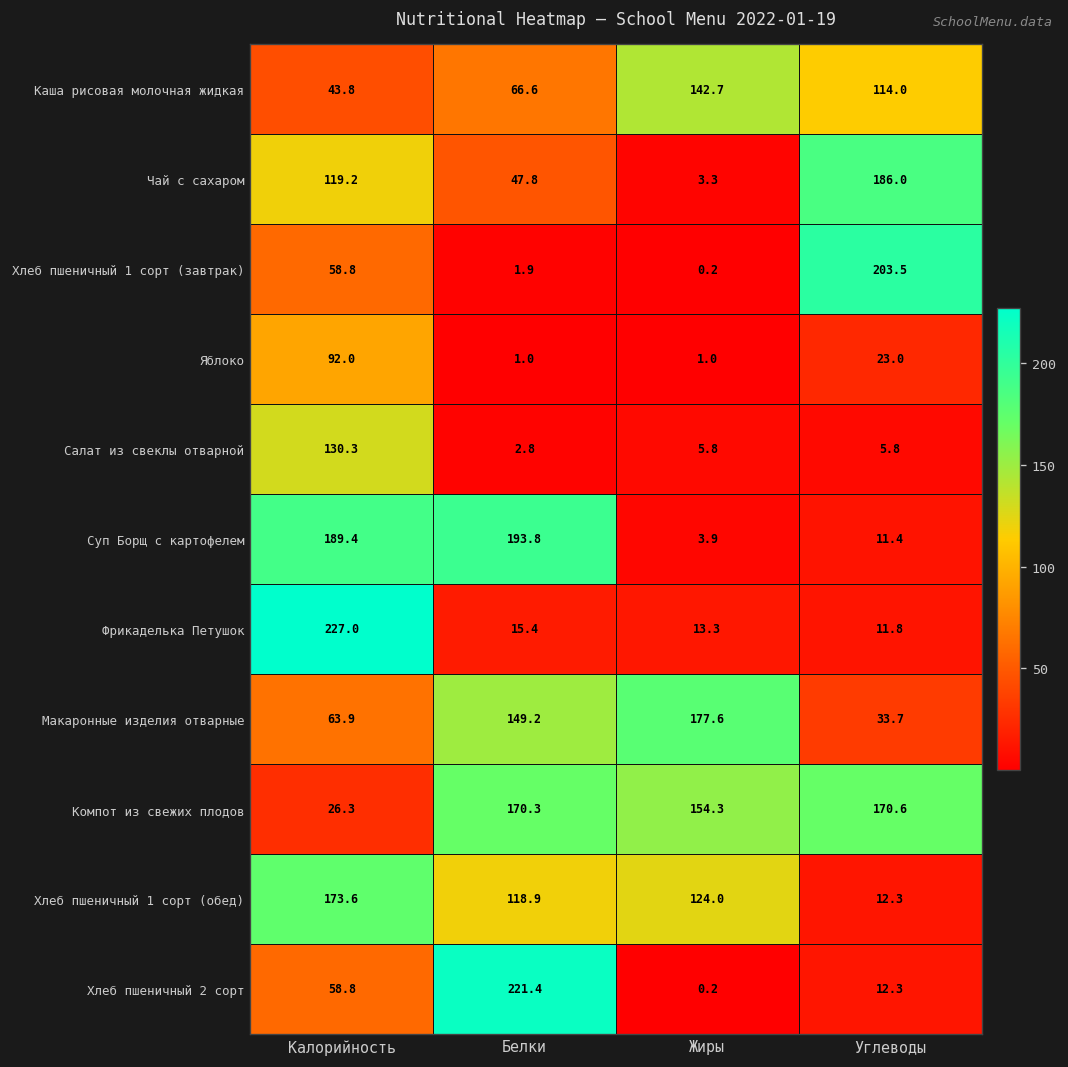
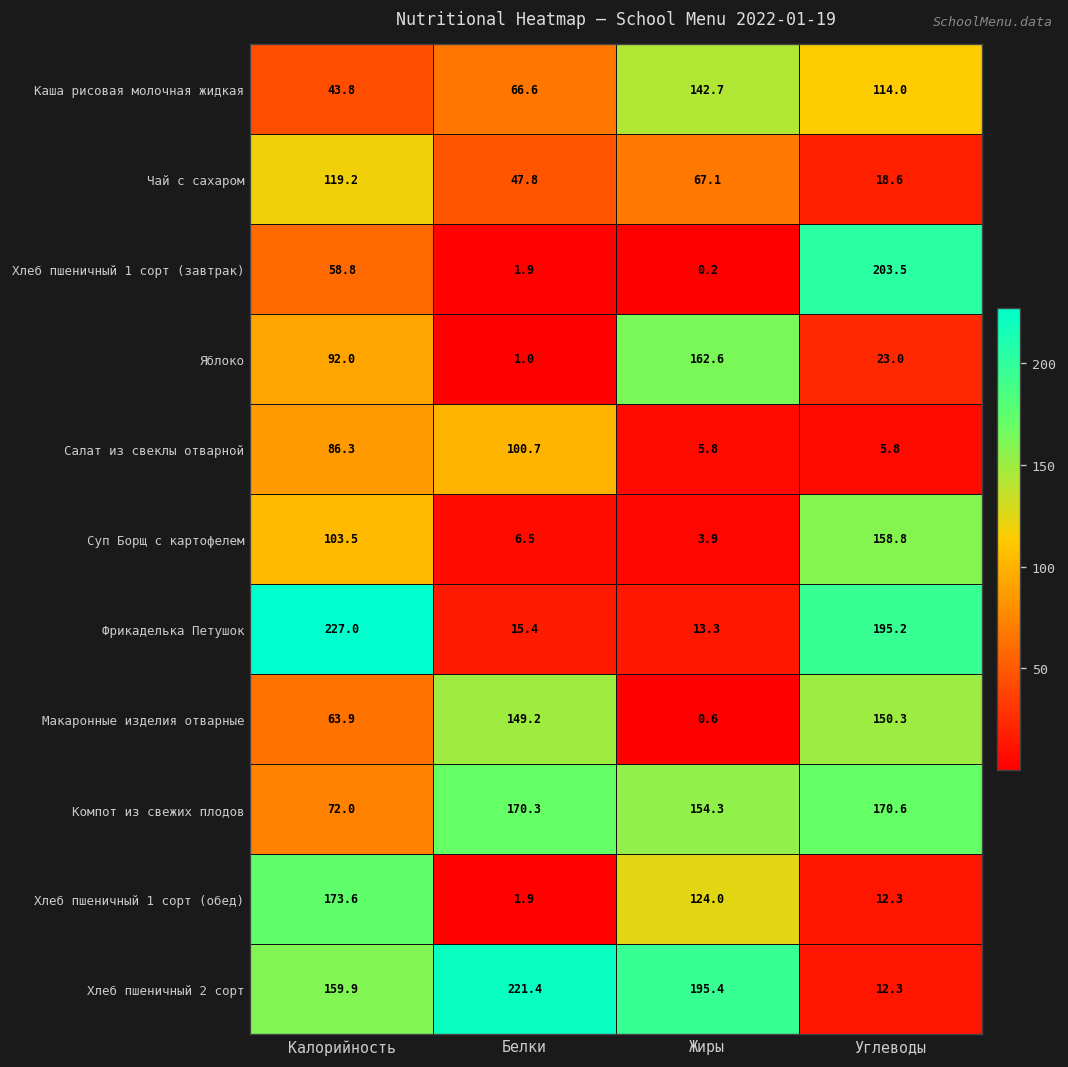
  {
    "Каша рисовая молочная жидкая": {
      "Калорийность": 43.8,
      "Белки": 66.6,
      "Жиры": 142.7,
      "Углеводы": 114.0
    },
    "Чай с сахаром": {
      "Калорийность": 119.2,
      "Белки": 47.8,
-     "Жиры": 3.3,
-     "Углеводы": 186.0
+     "Жиры": 67.1,
+     "Углеводы": 18.6
    },
    "Хлеб пшеничный 1 сорт (завтрак)": {
      "Калорийность": 58.8,
      "Белки": 1.9,
      "Жиры": 0.2,
      "Углеводы": 203.5
    },
    "Яблоко": {
      "Калорийность": 92.0,
      "Белки": 1.0,
-     "Жиры": 1.0,
+     "Жиры": 162.6,
      "Углеводы": 23.0
    },
    "Салат из свеклы отварной": {
-     "Калорийность": 130.3,
-     "Белки": 2.8,
+     "Калорийность": 86.3,
+     "Белки": 100.7,
      "Жиры": 5.8,
      "Углеводы": 5.8
    },
    "Суп Борщ с картофелем": {
-     "Калорийность": 189.4,
-     "Белки": 193.8,
+     "Калорийность": 103.5,
+     "Белки": 6.5,
      "Жиры": 3.9,
-     "Углеводы": 11.4
+     "Углеводы": 158.8
    },
    "Фрикаделька Петушок": {
      "Калорийность": 227.0,
      "Белки": 15.4,
      "Жиры": 13.3,
-     "Углеводы": 11.8
+     "Углеводы": 195.2
    },
    "Макаронные изделия отварные": {
      "Калорийность": 63.9,
      "Белки": 149.2,
-     "Жиры": 177.6,
-     "Углеводы": 33.7
+     "Жиры": 0.6,
+     "Углеводы": 150.3
    },
    "Компот из свежих плодов": {
-     "Калорийность": 26.3,
+     "Калорийность": 72.0,
      "Белки": 170.3,
      "Жиры": 154.3,
      "Углеводы": 170.6
    },
    "Хлеб пшеничный 1 сорт (обед)": {
      "Калорийность": 173.6,
-     "Белки": 118.9,
+     "Белки": 1.9,
      "Жиры": 124.0,
      "Углеводы": 12.3
    },
    "Хлеб пшеничный 2 сорт": {
-     "Калорийность": 58.8,
+     "Калорийность": 159.9,
      "Белки": 221.4,
-     "Жиры": 0.2,
+     "Жиры": 195.4,
      "Углеводы": 12.3
    }
  }
